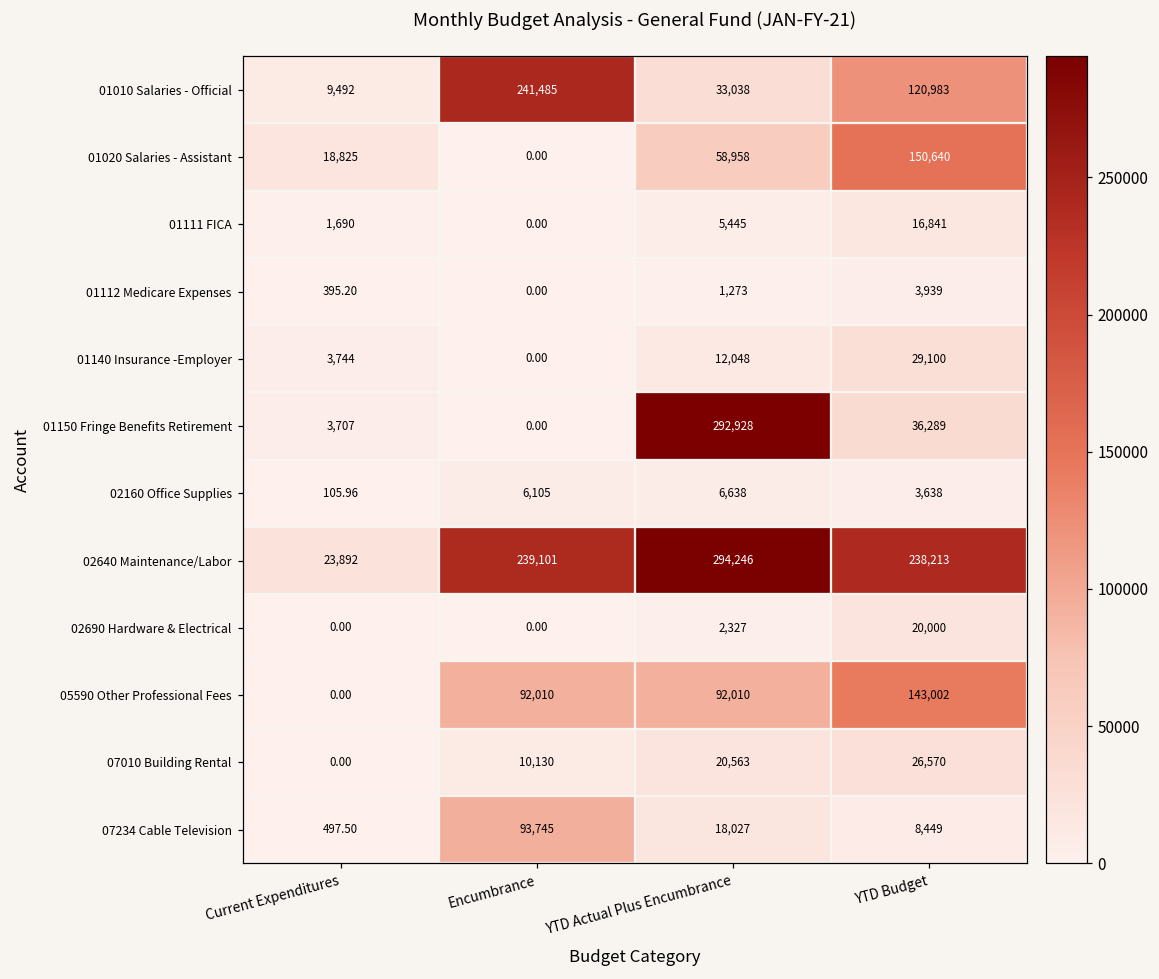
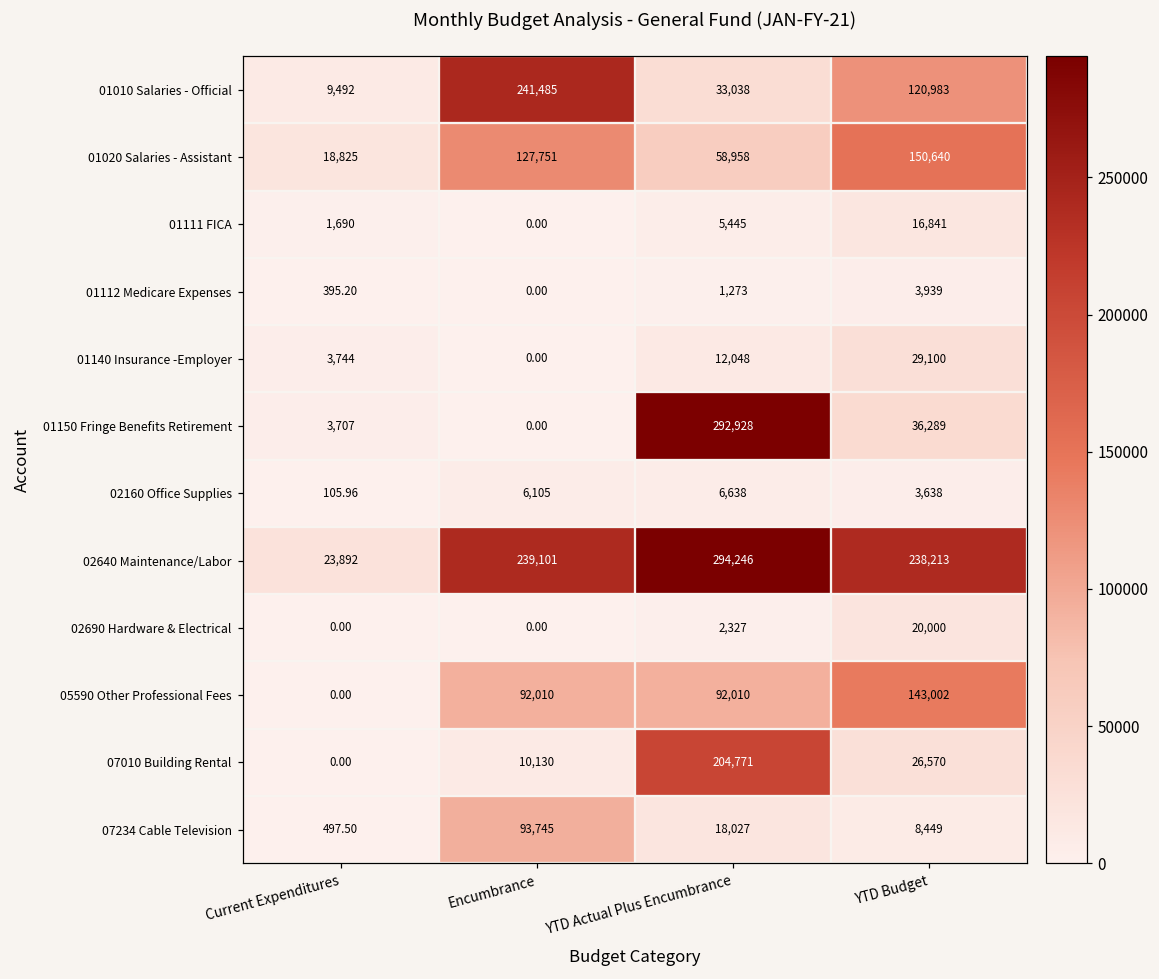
  {
    "01010 Salaries - Official": {
      "Current Expenditures": "9,492",
      "Encumbrance": "241,485",
      "YTD Actual Plus Encumbrance": "33,038",
      "YTD Budget": "120,983"
    },
    "01020 Salaries - Assistant": {
      "Current Expenditures": "18,825",
-     "Encumbrance": "0.00",
+     "Encumbrance": "127,751",
      "YTD Actual Plus Encumbrance": "58,958",
      "YTD Budget": "150,640"
    },
    "01111 FICA": {
      "Current Expenditures": "1,690",
      "Encumbrance": "0.00",
      "YTD Actual Plus Encumbrance": "5,445",
      "YTD Budget": "16,841"
    },
    "01112 Medicare Expenses": {
      "Current Expenditures": "395.20",
      "Encumbrance": "0.00",
      "YTD Actual Plus Encumbrance": "1,273",
      "YTD Budget": "3,939"
    },
    "01140 Insurance -Employer": {
      "Current Expenditures": "3,744",
      "Encumbrance": "0.00",
      "YTD Actual Plus Encumbrance": "12,048",
      "YTD Budget": "29,100"
    },
    "01150 Fringe Benefits Retirement": {
      "Current Expenditures": "3,707",
      "Encumbrance": "0.00",
      "YTD Actual Plus Encumbrance": "292,928",
      "YTD Budget": "36,289"
    },
    "02160 Office Supplies": {
      "Current Expenditures": "105.96",
      "Encumbrance": "6,105",
      "YTD Actual Plus Encumbrance": "6,638",
      "YTD Budget": "3,638"
    },
    "02640 Maintenance/Labor": {
      "Current Expenditures": "23,892",
      "Encumbrance": "239,101",
      "YTD Actual Plus Encumbrance": "294,246",
      "YTD Budget": "238,213"
    },
    "02690 Hardware & Electrical": {
      "Current Expenditures": "0.00",
      "Encumbrance": "0.00",
      "YTD Actual Plus Encumbrance": "2,327",
      "YTD Budget": "20,000"
    },
    "05590 Other Professional Fees": {
      "Current Expenditures": "0.00",
      "Encumbrance": "92,010",
      "YTD Actual Plus Encumbrance": "92,010",
      "YTD Budget": "143,002"
    },
    "07010 Building Rental": {
      "Current Expenditures": "0.00",
      "Encumbrance": "10,130",
-     "YTD Actual Plus Encumbrance": "20,563",
+     "YTD Actual Plus Encumbrance": "204,771",
      "YTD Budget": "26,570"
    },
    "07234 Cable Television": {
      "Current Expenditures": "497.50",
      "Encumbrance": "93,745",
      "YTD Actual Plus Encumbrance": "18,027",
      "YTD Budget": "8,449"
    }
  }
